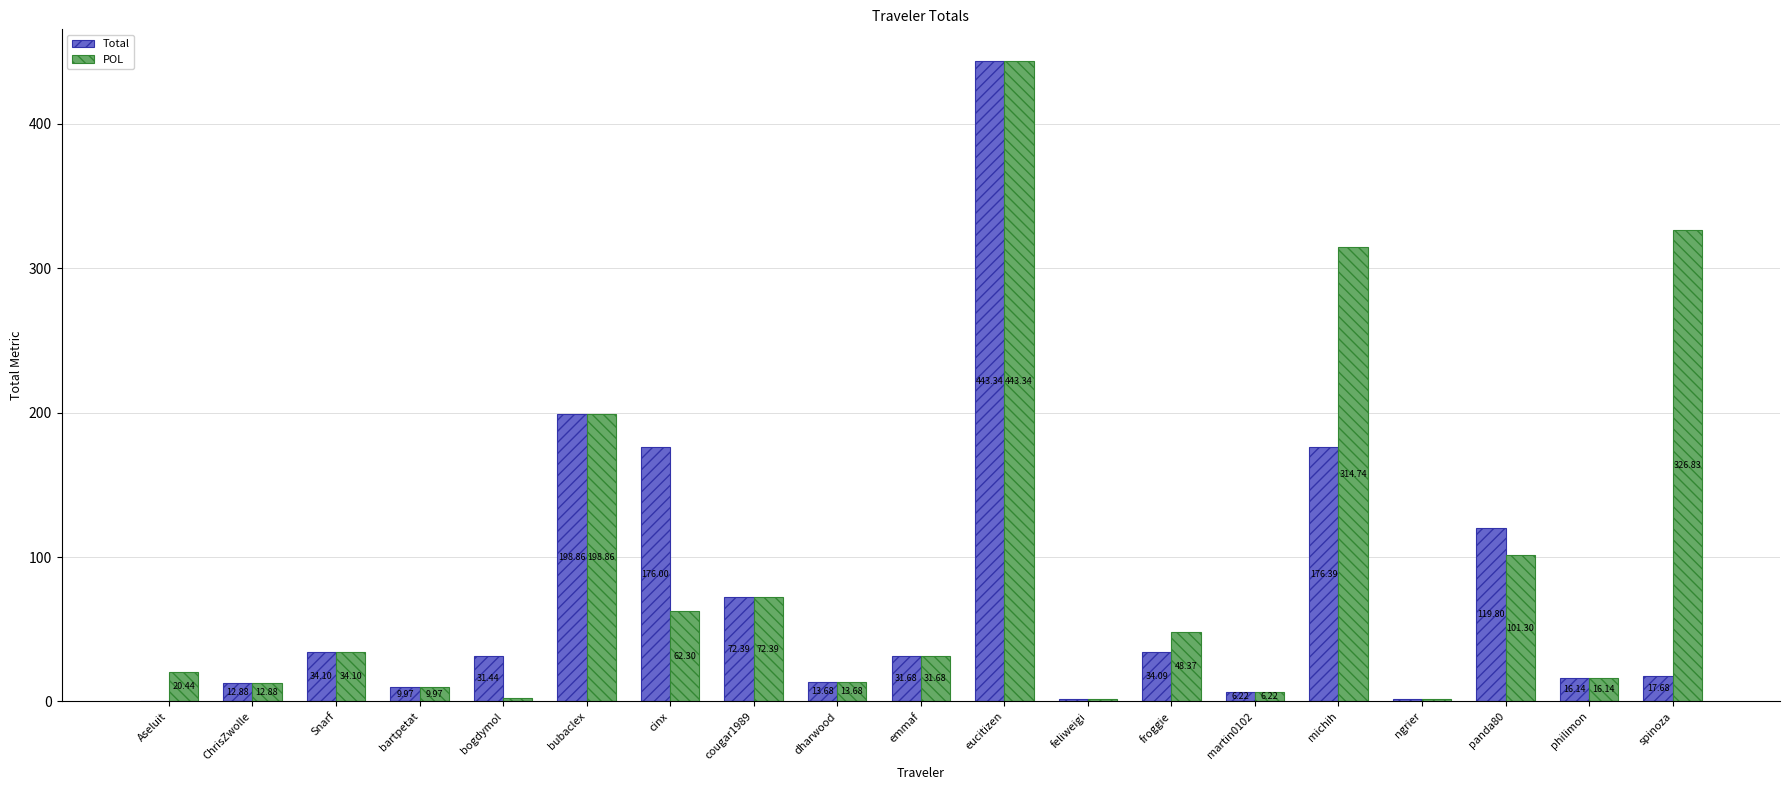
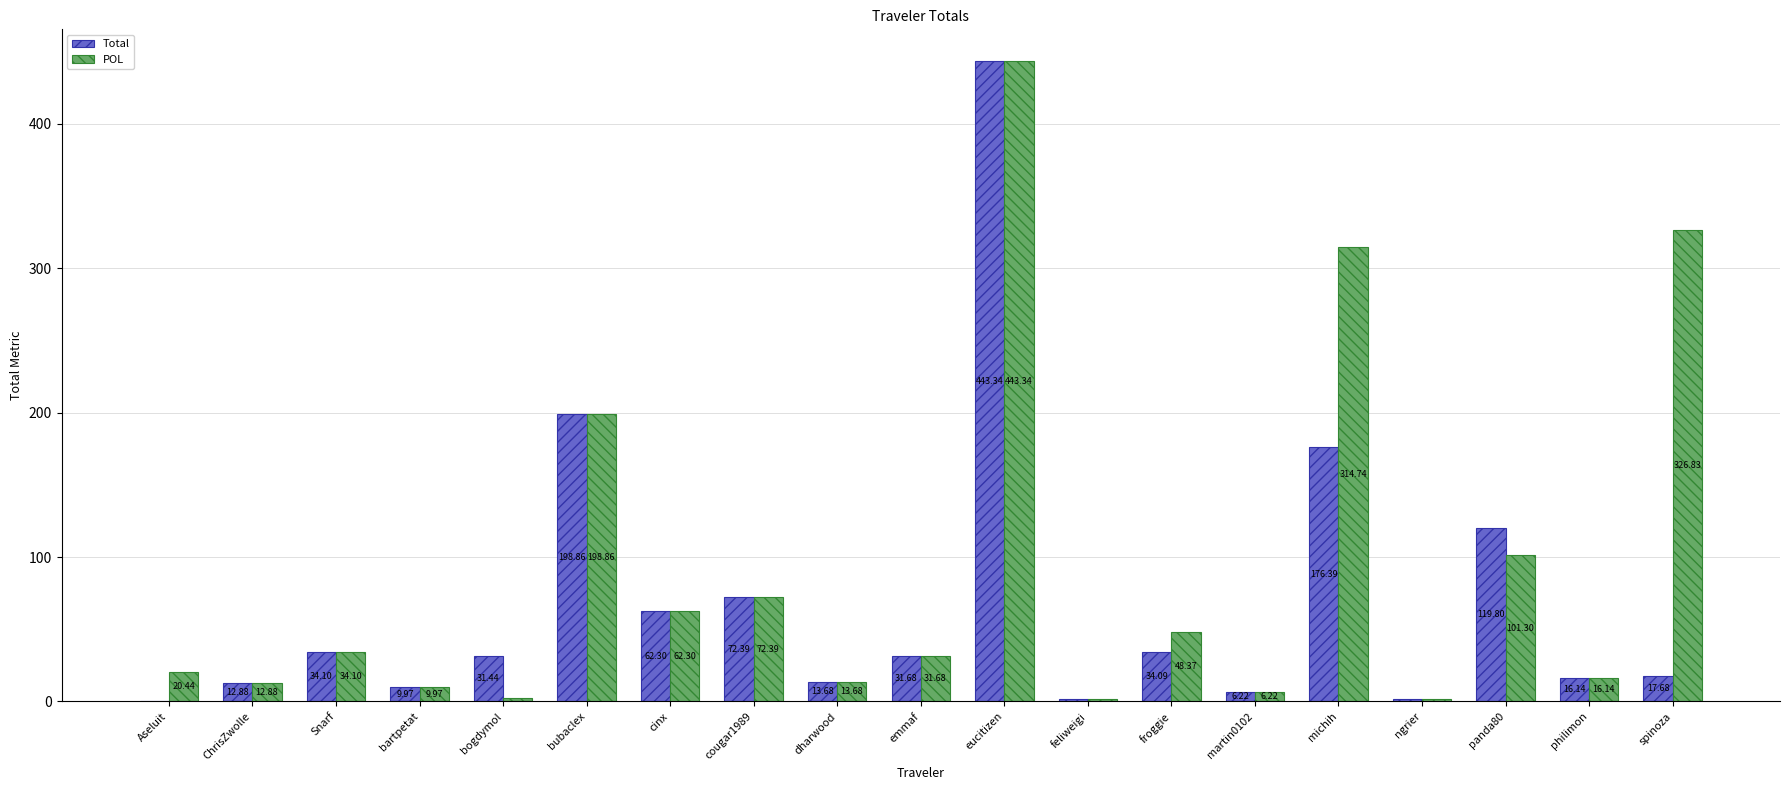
  {
    "Total": {
      "ChrisZwolle": 12.88,
      "Snarf": 34.10,
      "bartpetat": 9.97,
      "bogdymol": 31.44,
      "bubaclex": 198.86,
-     "cinx": 176.00,
+     "cinx": 62.30,
      "cougar1989": 72.39,
      "dharwood": 13.68,
      "emmaf": 31.68,
      "eucitizen": 443.34,
      "froggie": 34.09,
      "martin0102": 6.22,
      "michih": 176.39,
      "panda80": 119.80,
      "philimon": 16.14,
      "spinoza": 17.68
    },
    "POL": {
      "Aseluit": 20.44,
      "ChrisZwolle": 12.88,
      "Snarf": 34.10,
      "bartpetat": 9.97,
      "bubaclex": 198.86,
      "cinx": 62.30,
      "cougar1989": 72.39,
      "dharwood": 13.68,
      "emmaf": 31.68,
      "eucitizen": 443.34,
      "froggie": 48.37,
      "martin0102": 6.22,
      "michih": 314.74,
      "panda80": 101.30,
      "philimon": 16.14,
      "spinoza": 326.83
    }
  }
